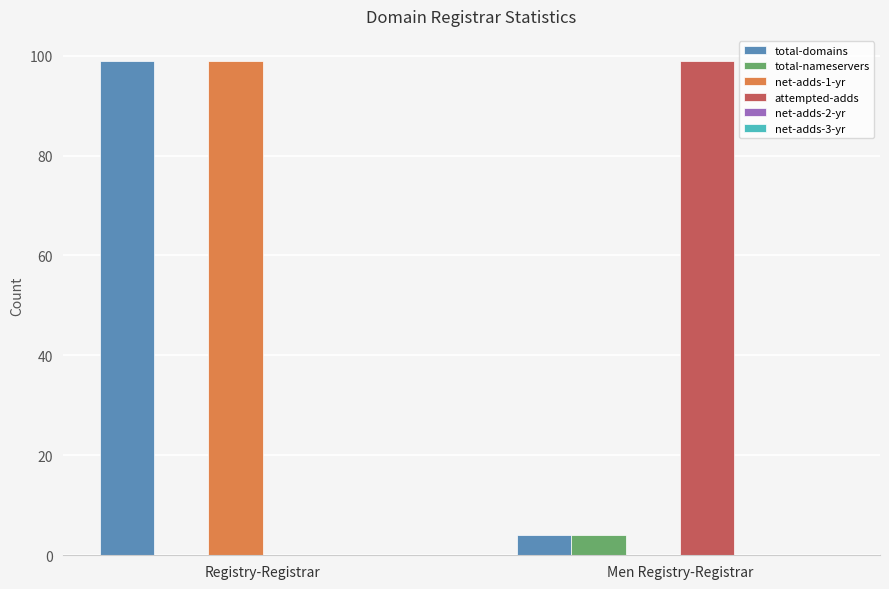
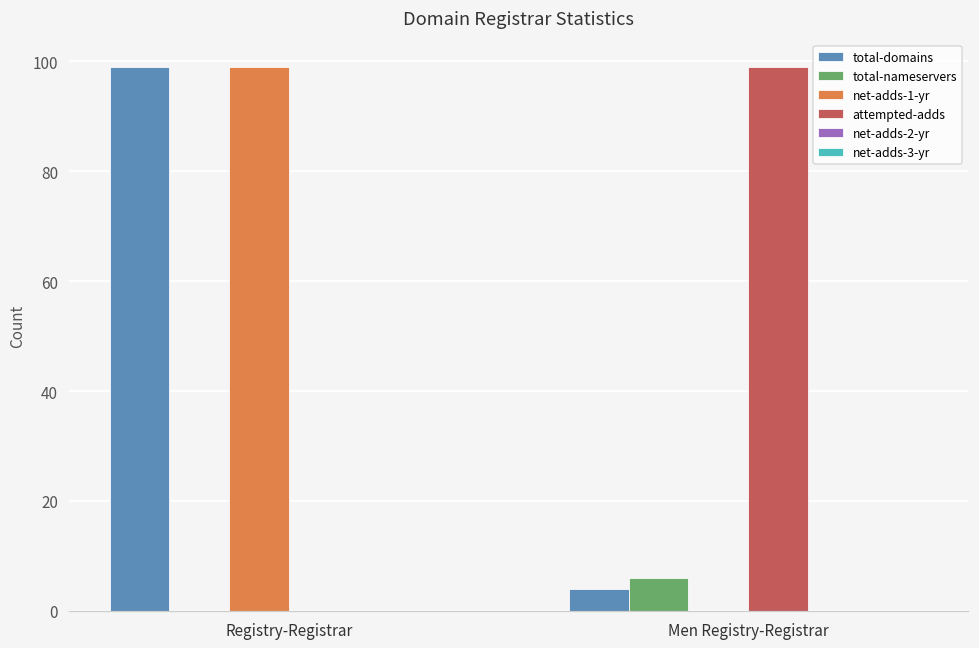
  {
    "total-nameservers": {
      "Registry-Registrar": 0,
-     "Men Registry-Registrar": 4
+     "Men Registry-Registrar": 6
    },
    "net-adds-2-yr": {
      "Registry-Registrar": 0,
      "Men Registry-Registrar": 0
    }
  }
